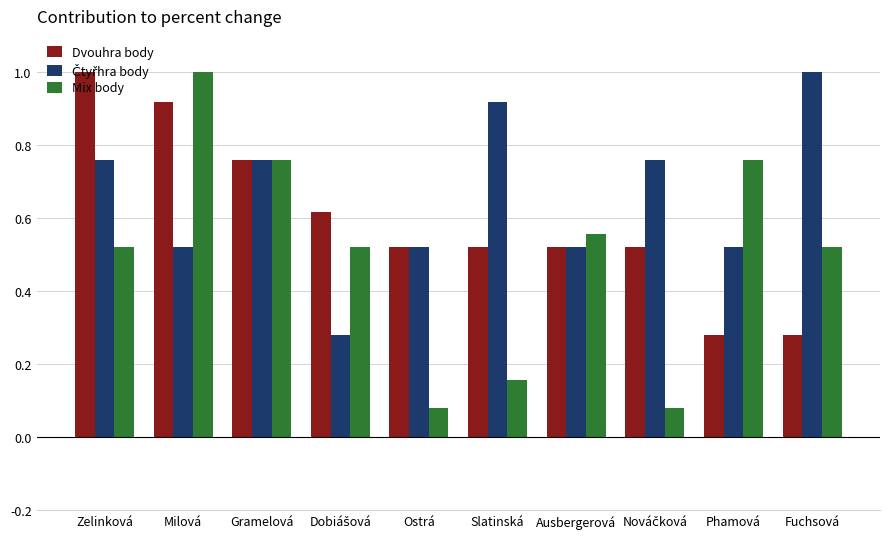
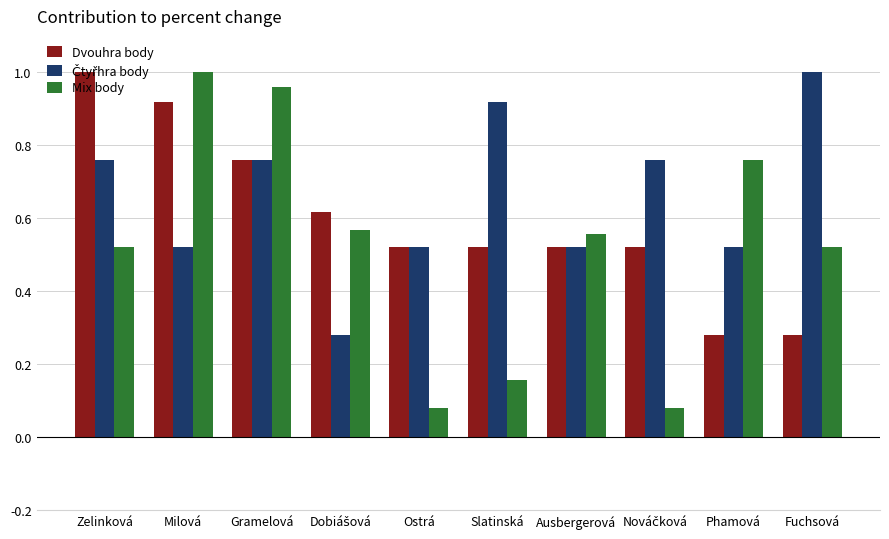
  {
    "Dvouhra body": {
      "Zelinková": 1.00,
      "Milová": 0.92,
      "Gramelová": 0.76,
      "Dobiášová": 0.62,
      "Ostrá": 0.52,
      "Slatinská": 0.52,
      "Ausbergerová": 0.52,
      "Nováčková": 0.52,
      "Phamová": 0.28,
      "Fuchsová": 0.28
    },
    "Čtyřhra body": {
      "Zelinková": 0.76,
      "Milová": 0.52,
      "Gramelová": 0.76,
      "Dobiášová": 0.28,
      "Ostrá": 0.52,
      "Slatinská": 0.92,
      "Ausbergerová": 0.52,
      "Nováčková": 0.76,
      "Phamová": 0.52,
      "Fuchsová": 1.00
    },
    "Mix body": {
      "Zelinková": 0.52,
      "Milová": 1.00,
-     "Gramelová": 0.76,
-     "Dobiášová": 0.52,
+     "Gramelová": 0.96,
+     "Dobiášová": 0.57,
      "Ostrá": 0.08,
      "Slatinská": 0.16,
      "Ausbergerová": 0.56,
      "Nováčková": 0.08,
      "Phamová": 0.76,
      "Fuchsová": 0.52
    }
  }
